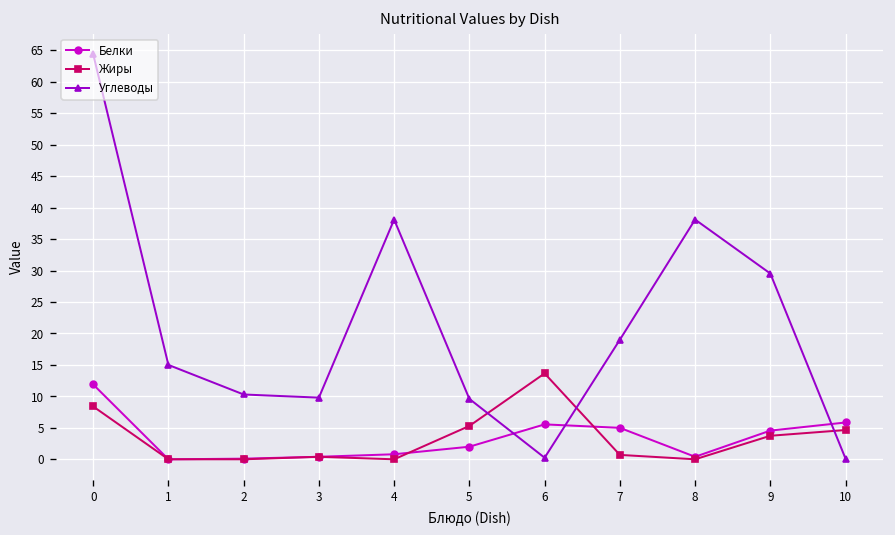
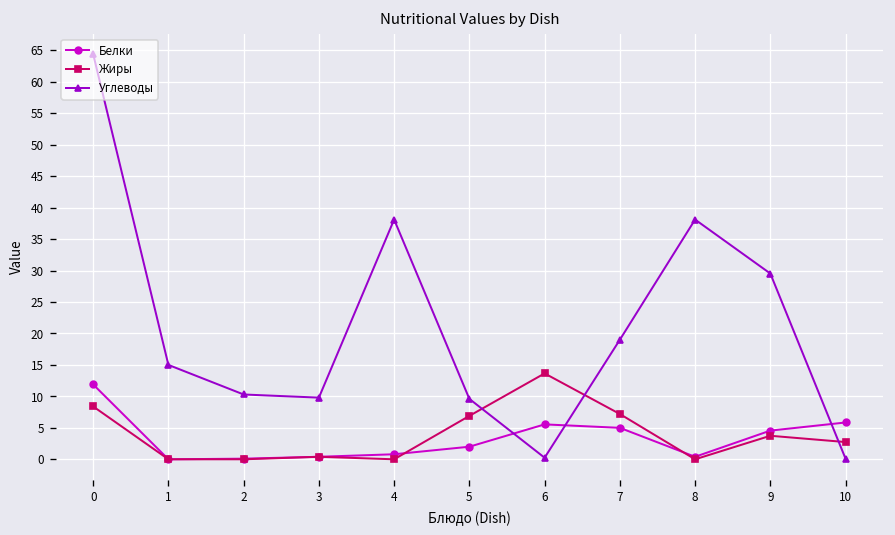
  {
    "Жиры": {
      "0": 8,
      "4": 0,
-     "5": 5,
+     "5": 7,
      "6": 14,
-     "7": 1,
+     "7": 7,
      "9": 4,
-     "10": 5
+     "10": 3
    }
  }
